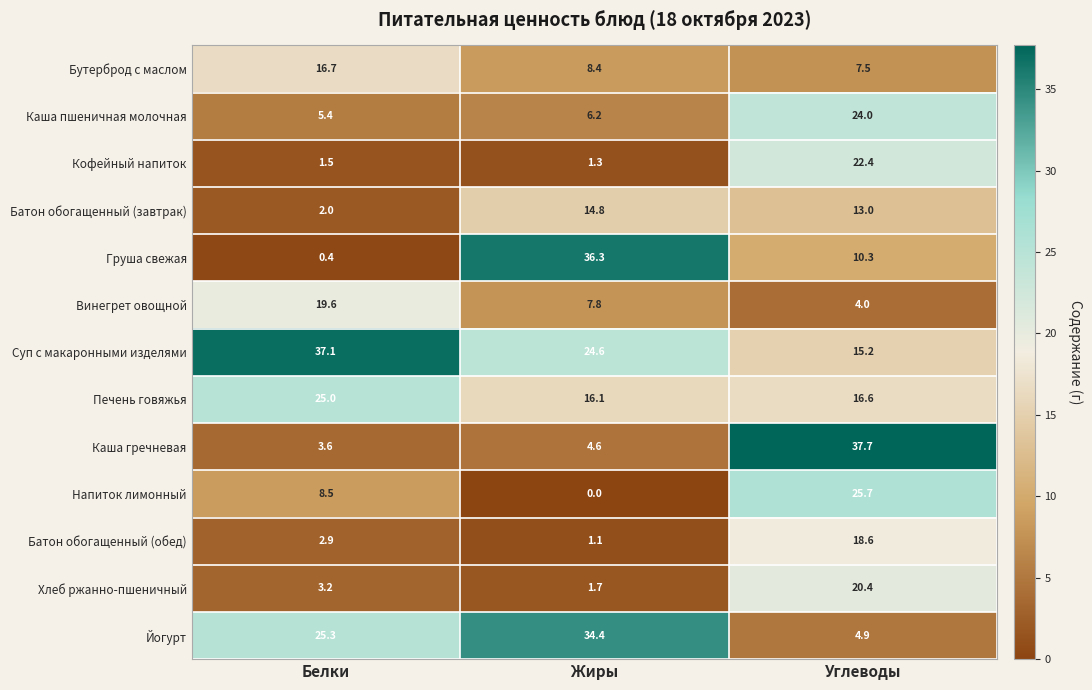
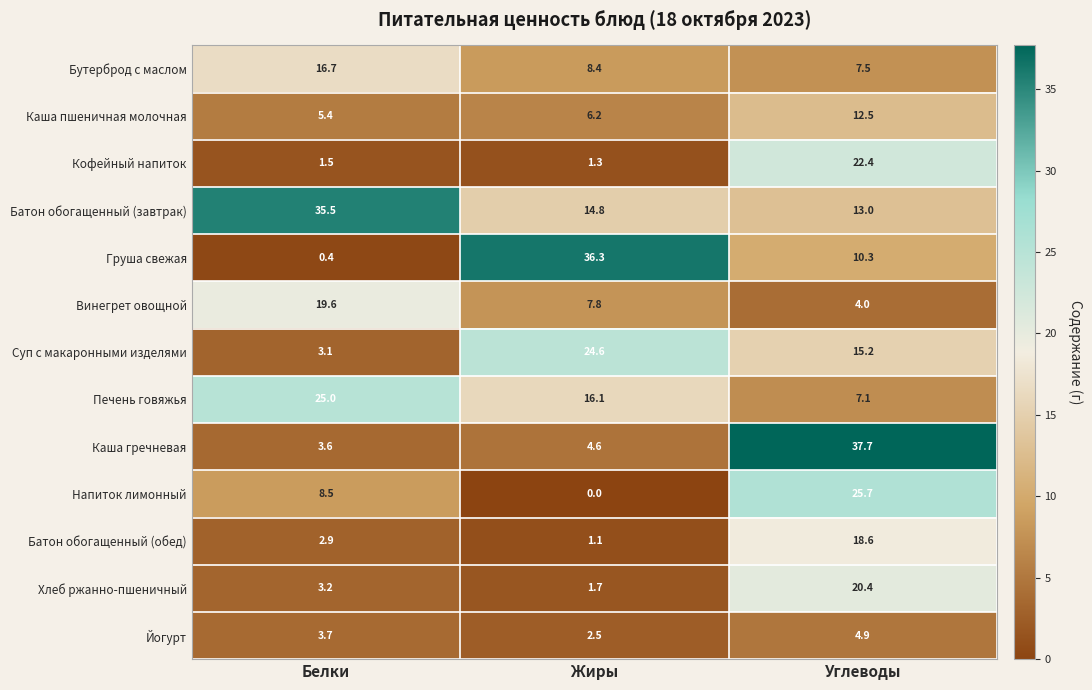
  {
    "Бутерброд с маслом": {
      "Белки": 16.7,
      "Жиры": 8.4,
      "Углеводы": 7.5
    },
    "Каша пшеничная молочная": {
      "Белки": 5.4,
      "Жиры": 6.2,
-     "Углеводы": 24.0
+     "Углеводы": 12.5
    },
    "Кофейный напиток": {
      "Белки": 1.5,
      "Жиры": 1.3,
      "Углеводы": 22.4
    },
    "Батон обогащенный (завтрак)": {
-     "Белки": 2.0,
+     "Белки": 35.5,
      "Жиры": 14.8,
      "Углеводы": 13.0
    },
    "Груша свежая": {
      "Белки": 0.4,
      "Жиры": 36.3,
      "Углеводы": 10.3
    },
    "Винегрет овощной": {
      "Белки": 19.6,
      "Жиры": 7.8,
      "Углеводы": 4.0
    },
    "Суп с макаронными изделями": {
-     "Белки": 37.1,
+     "Белки": 3.1,
      "Жиры": 24.6,
      "Углеводы": 15.2
    },
    "Печень говяжья": {
      "Белки": 25.0,
      "Жиры": 16.1,
-     "Углеводы": 16.6
+     "Углеводы": 7.1
    },
    "Каша гречневая": {
      "Белки": 3.6,
      "Жиры": 4.6,
      "Углеводы": 37.7
    },
    "Напиток лимонный": {
      "Белки": 8.5,
      "Жиры": 0.0,
      "Углеводы": 25.7
    },
    "Батон обогащенный (обед)": {
      "Белки": 2.9,
      "Жиры": 1.1,
      "Углеводы": 18.6
    },
    "Хлеб ржанно-пшеничный": {
      "Белки": 3.2,
      "Жиры": 1.7,
      "Углеводы": 20.4
    },
    "Йогурт": {
-     "Белки": 25.3,
-     "Жиры": 34.4,
+     "Белки": 3.7,
+     "Жиры": 2.5,
      "Углеводы": 4.9
    }
  }
